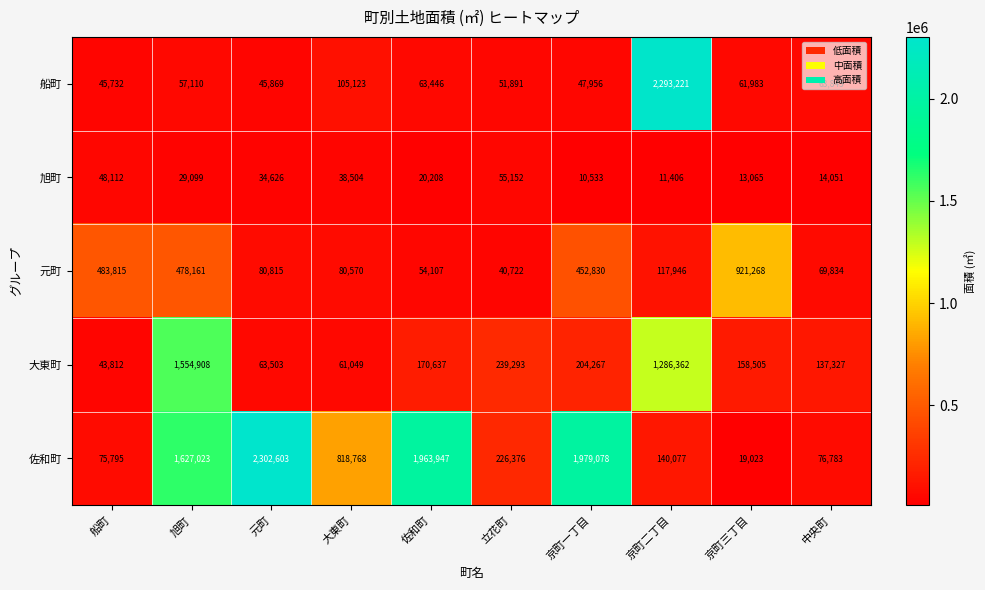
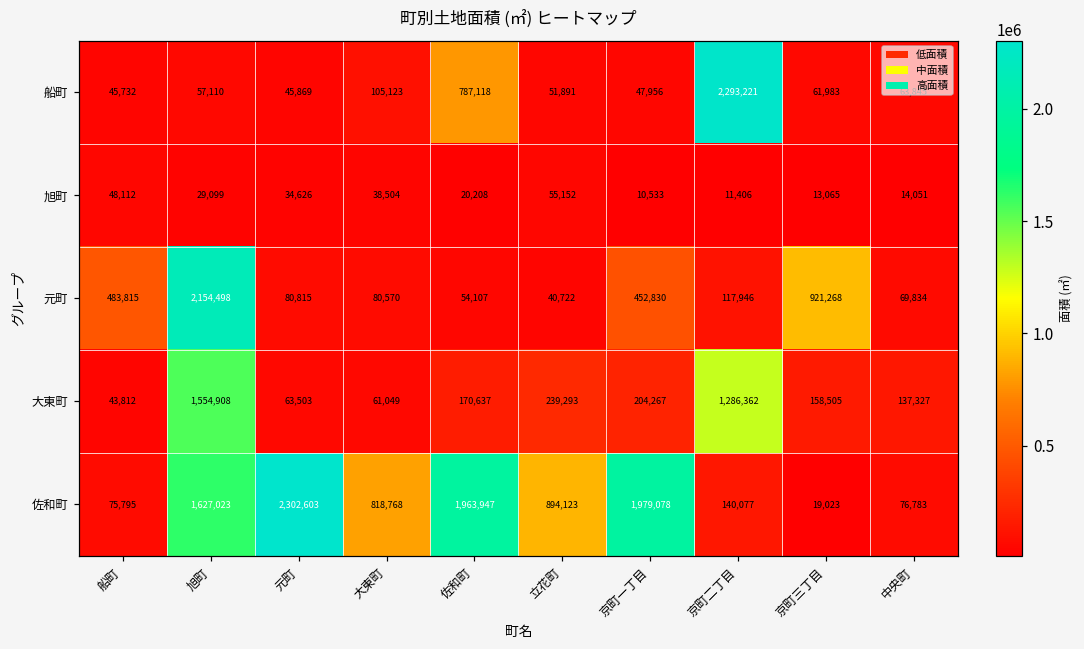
  {
    "船町": {
      "船町": "45,732",
      "旭町": "57,110",
      "元町": "45,869",
      "大東町": "105,123",
-     "佐和町": "63,446",
+     "佐和町": "787,118",
      "立花町": "51,891",
      "京町一丁目": "47,956",
      "京町二丁目": "2,293,221",
      "京町三丁目": "61,983"
    },
    "旭町": {
      "船町": "48,112",
      "旭町": "29,099",
      "元町": "34,626",
      "大東町": "38,504",
      "佐和町": "20,208",
      "立花町": "55,152",
      "京町一丁目": "10,533",
      "京町二丁目": "11,406",
      "京町三丁目": "13,065",
      "中央町": "14,051"
    },
    "元町": {
      "船町": "483,815",
-     "旭町": "478,161",
+     "旭町": "2,154,498",
      "元町": "80,815",
      "大東町": "80,570",
      "佐和町": "54,107",
      "立花町": "40,722",
      "京町一丁目": "452,830",
      "京町二丁目": "117,946",
      "京町三丁目": "921,268",
      "中央町": "69,834"
    },
    "大東町": {
      "船町": "43,812",
      "旭町": "1,554,908",
      "元町": "63,503",
      "大東町": "61,049",
      "佐和町": "170,637",
      "立花町": "239,293",
      "京町一丁目": "204,267",
      "京町二丁目": "1,286,362",
      "京町三丁目": "158,505",
      "中央町": "137,327"
    },
    "佐和町": {
      "船町": "75,795",
      "旭町": "1,627,023",
      "元町": "2,302,603",
      "大東町": "818,768",
      "佐和町": "1,963,947",
-     "立花町": "226,376",
+     "立花町": "894,123",
      "京町一丁目": "1,979,078",
      "京町二丁目": "140,077",
      "京町三丁目": "19,023",
      "中央町": "76,783"
    }
  }
